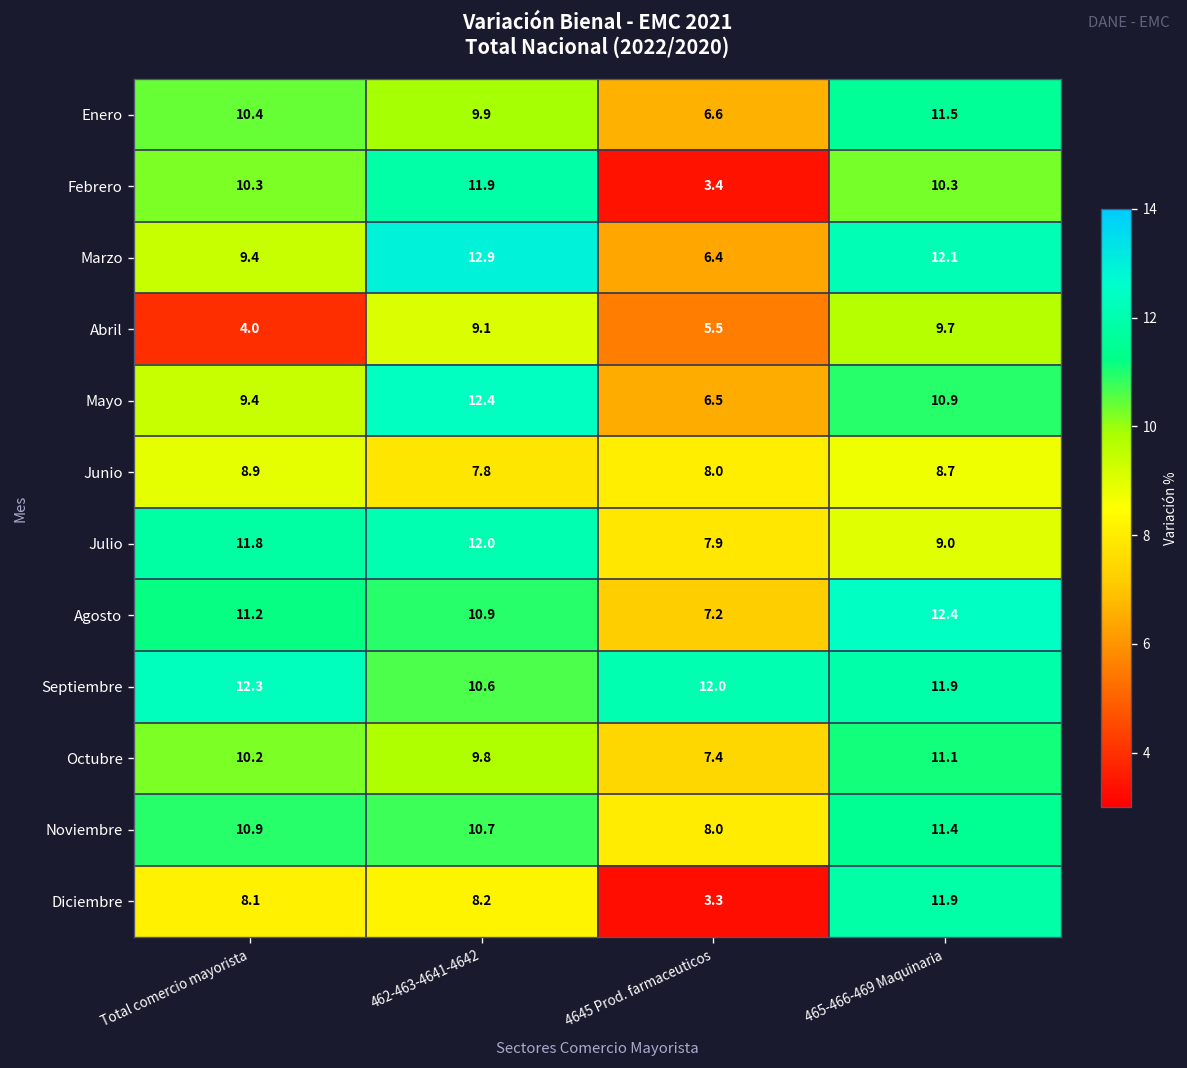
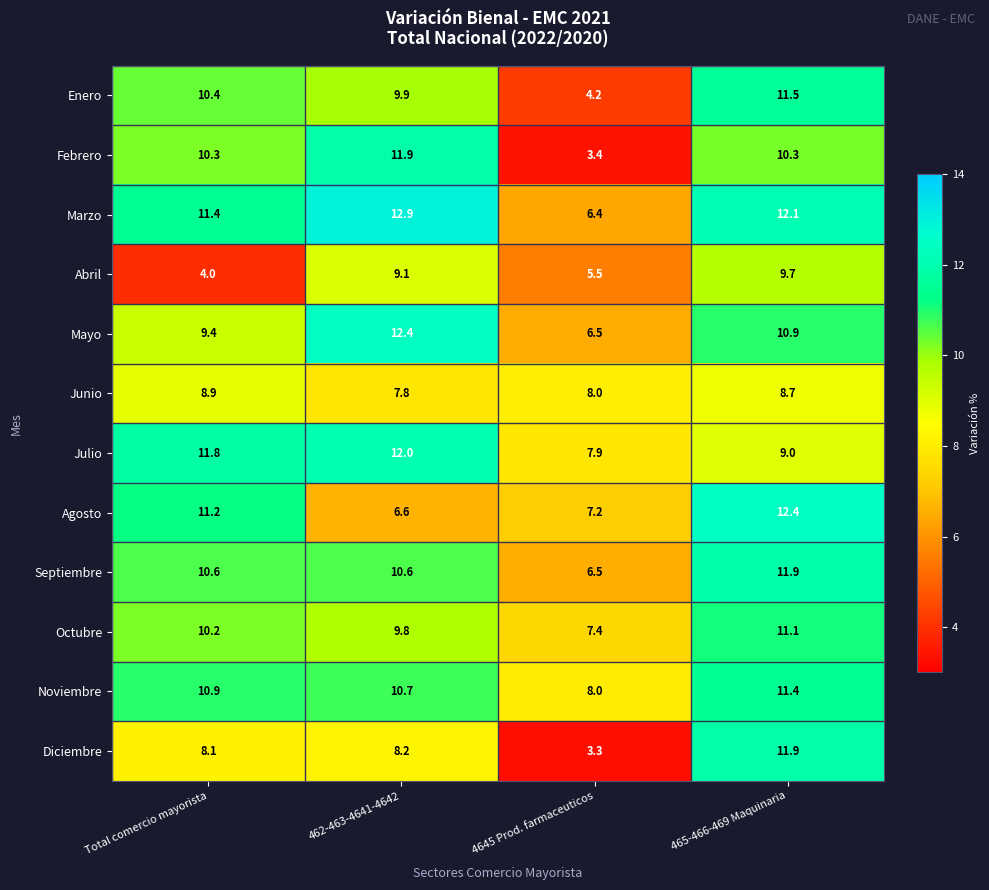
  {
    "Enero": {
      "Total comercio mayorista": 10.4,
      "462-463-4641-4642": 9.9,
-     "4645 Prod. farmaceuticos": 6.6,
+     "4645 Prod. farmaceuticos": 4.2,
      "465-466-469 Maquinaria": 11.5
    },
    "Febrero": {
      "Total comercio mayorista": 10.3,
      "462-463-4641-4642": 11.9,
      "4645 Prod. farmaceuticos": 3.4,
      "465-466-469 Maquinaria": 10.3
    },
    "Marzo": {
-     "Total comercio mayorista": 9.4,
+     "Total comercio mayorista": 11.4,
      "462-463-4641-4642": 12.9,
      "4645 Prod. farmaceuticos": 6.4,
      "465-466-469 Maquinaria": 12.1
    },
    "Abril": {
      "Total comercio mayorista": 4.0,
      "462-463-4641-4642": 9.1,
      "4645 Prod. farmaceuticos": 5.5,
      "465-466-469 Maquinaria": 9.7
    },
    "Mayo": {
      "Total comercio mayorista": 9.4,
      "462-463-4641-4642": 12.4,
      "4645 Prod. farmaceuticos": 6.5,
      "465-466-469 Maquinaria": 10.9
    },
    "Junio": {
      "Total comercio mayorista": 8.9,
      "462-463-4641-4642": 7.8,
      "4645 Prod. farmaceuticos": 8.0,
      "465-466-469 Maquinaria": 8.7
    },
    "Julio": {
      "Total comercio mayorista": 11.8,
      "462-463-4641-4642": 12.0,
      "4645 Prod. farmaceuticos": 7.9,
      "465-466-469 Maquinaria": 9.0
    },
    "Agosto": {
      "Total comercio mayorista": 11.2,
-     "462-463-4641-4642": 10.9,
+     "462-463-4641-4642": 6.6,
      "4645 Prod. farmaceuticos": 7.2,
      "465-466-469 Maquinaria": 12.4
    },
    "Septiembre": {
-     "Total comercio mayorista": 12.3,
+     "Total comercio mayorista": 10.6,
      "462-463-4641-4642": 10.6,
-     "4645 Prod. farmaceuticos": 12.0,
+     "4645 Prod. farmaceuticos": 6.5,
      "465-466-469 Maquinaria": 11.9
    },
    "Octubre": {
      "Total comercio mayorista": 10.2,
      "462-463-4641-4642": 9.8,
      "4645 Prod. farmaceuticos": 7.4,
      "465-466-469 Maquinaria": 11.1
    },
    "Noviembre": {
      "Total comercio mayorista": 10.9,
      "462-463-4641-4642": 10.7,
      "4645 Prod. farmaceuticos": 8.0,
      "465-466-469 Maquinaria": 11.4
    },
    "Diciembre": {
      "Total comercio mayorista": 8.1,
      "462-463-4641-4642": 8.2,
      "4645 Prod. farmaceuticos": 3.3,
      "465-466-469 Maquinaria": 11.9
    }
  }
